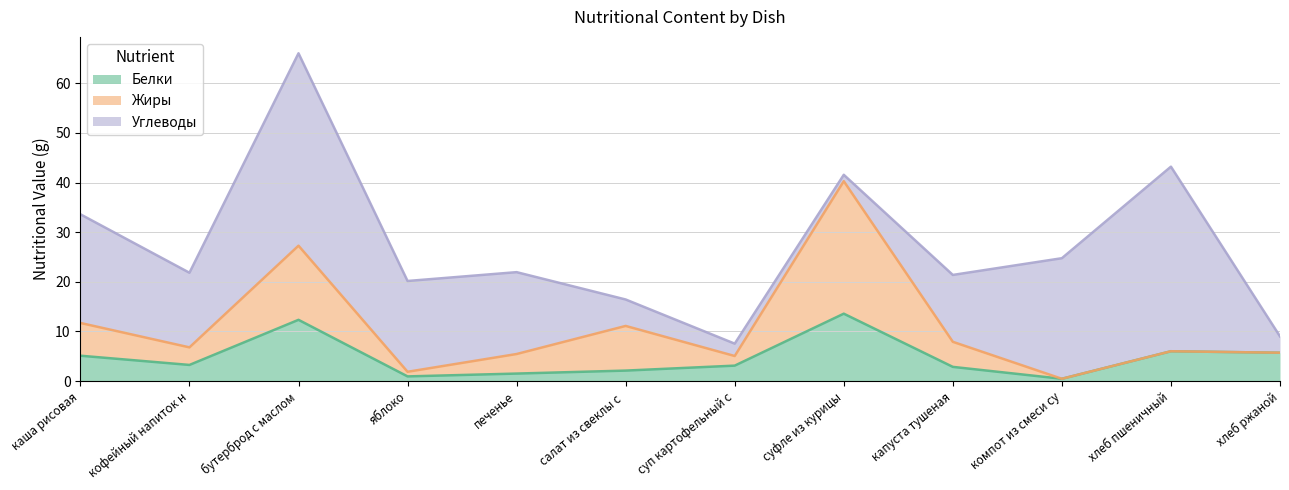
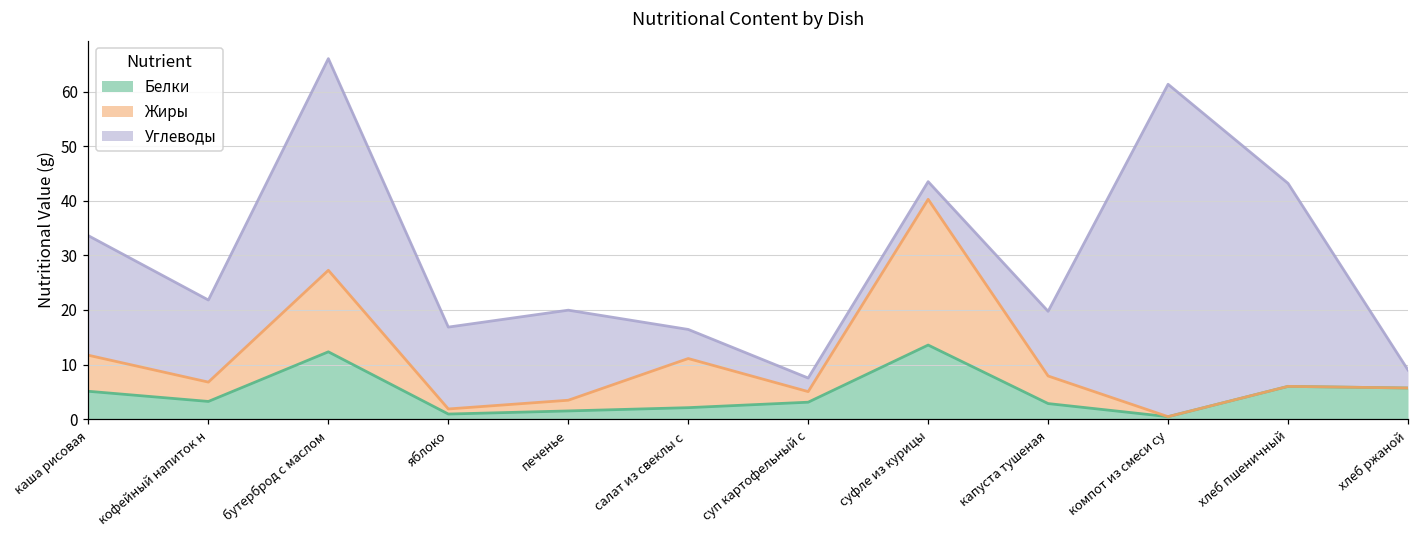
  {
    "Белки": {
      "каша рисовая": 5,
      "кофейный напиток н": 3,
      "бутерброд с маслом": 12,
      "яблоко": 1,
      "печенье": 2,
      "салат из свеклы с": 2,
      "суп картофельный с": 3,
      "суфле из курицы": 14,
      "капуста тушеная": 3
    },
    "Жиры": {
      "каша рисовая": 7,
      "кофейный напиток н": 4,
      "бутерброд с маслом": 15,
      "яблоко": 1,
-     "печенье": 4,
+     "печенье": 2,
      "салат из свеклы с": 9,
      "суп картофельный с": 2,
      "суфле из курицы": 27,
      "капуста тушеная": 5
    },
    "Углеводы": {
      "каша рисовая": 22,
      "кофейный напиток н": 15,
      "бутерброд с маслом": 39,
-     "яблоко": 18,
+     "яблоко": 15,
      "печенье": 17,
      "салат из свеклы с": 5,
      "суп картофельный с": 2,
-     "суфле из курицы": 1,
-     "капуста тушеная": 13,
-     "компот из смеси су": 24,
+     "суфле из курицы": 3,
+     "капуста тушеная": 12,
+     "компот из смеси су": 61,
      "хлеб пшеничный": 37,
      "хлеб ржаной": 3
    }
  }
